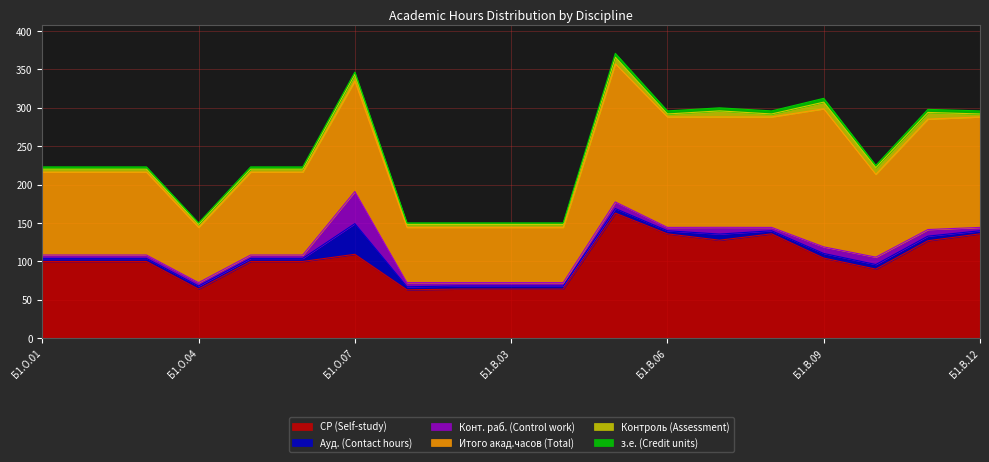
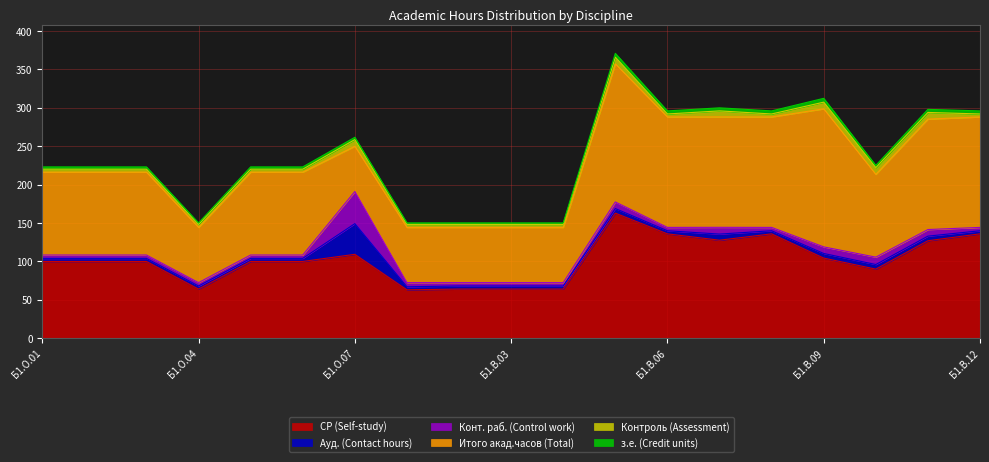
  {
    "СР (Self-study)": {
      "Б1.О.01": 100,
      "Б1.О.04": 60,
      "Б1.О.07": 110,
      "Б1.В.03": 60,
      "Б1.В.06": 140,
      "Б1.В.09": 100,
      "Б1.В.12": 140
    },
    "Ауд. (Contact hours)": {
      "Б1.О.01": 0,
      "Б1.О.04": 0,
      "Б1.О.07": 40,
      "Б1.В.03": 0,
      "Б1.В.06": 0,
      "Б1.В.09": 10,
      "Б1.В.12": 0
    },
    "Конт. раб. (Control work)": {
      "Б1.О.01": 0,
      "Б1.О.04": 0,
      "Б1.О.07": 40,
      "Б1.В.03": 0,
      "Б1.В.06": 0,
      "Б1.В.09": 10,
      "Б1.В.12": 0
    },
    "Итого акад.часов (Total)": {
      "Б1.О.01": 110,
      "Б1.О.04": 70,
-     "Б1.О.07": 140,
+     "Б1.О.07": 60,
      "Б1.В.03": 70,
      "Б1.В.06": 140,
      "Б1.В.09": 180,
      "Б1.В.12": 140
    },
    "Контроль (Assessment)": {
      "Б1.В.06": 0,
      "Б1.В.09": 10,
      "Б1.В.12": 0
    },
    "з.е. (Credit units)": {
      "Б1.В.06": 0,
      "Б1.В.09": 10,
      "Б1.В.12": 0
    }
  }
